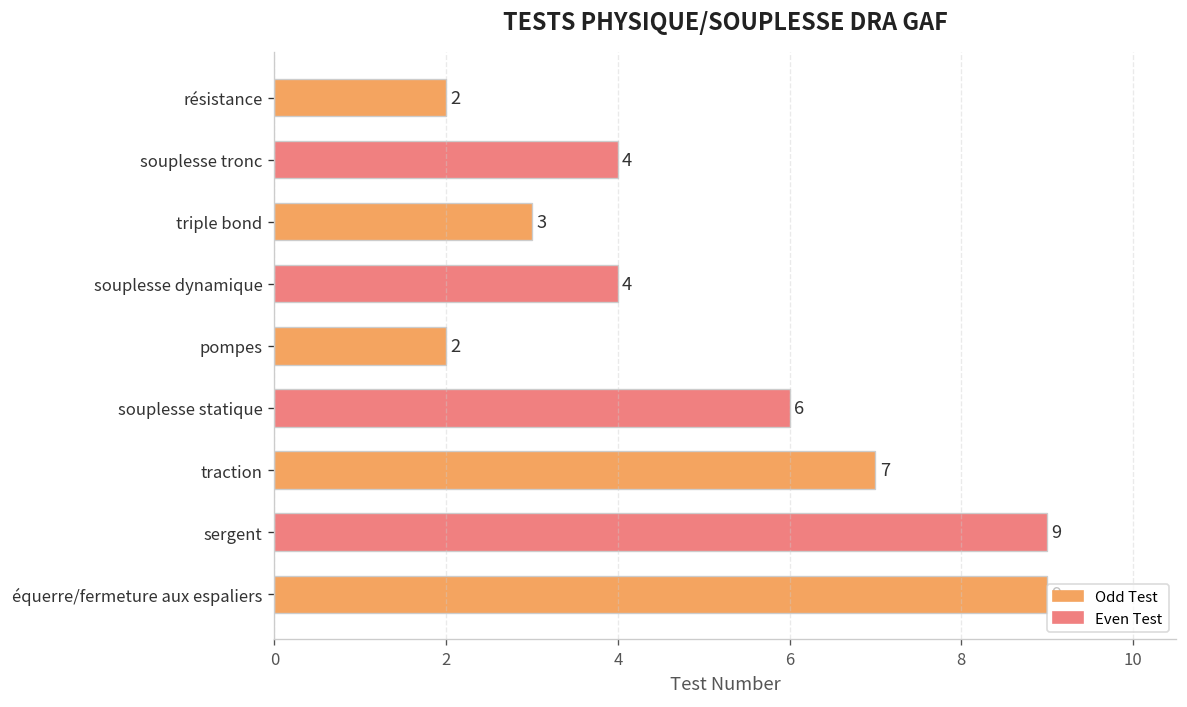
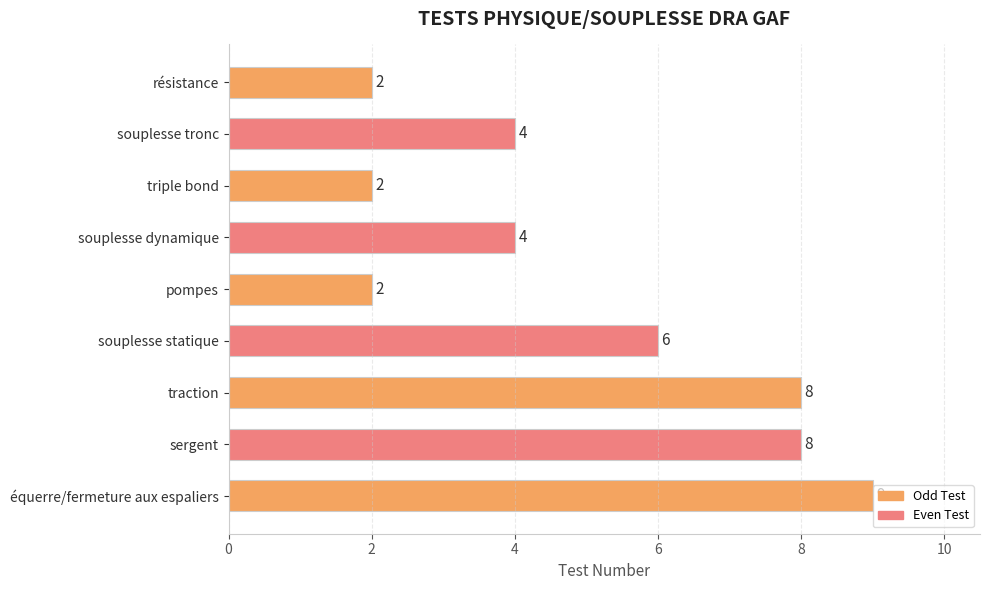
  {
    "résistance": 2,
    "souplesse tronc": 4,
-   "triple bond": 3,
+   "triple bond": 2,
    "souplesse dynamique": 4,
    "pompes": 2,
    "souplesse statique": 6,
-   "traction": 7,
-   "sergent": 9
+   "traction": 8,
+   "sergent": 8
  }
